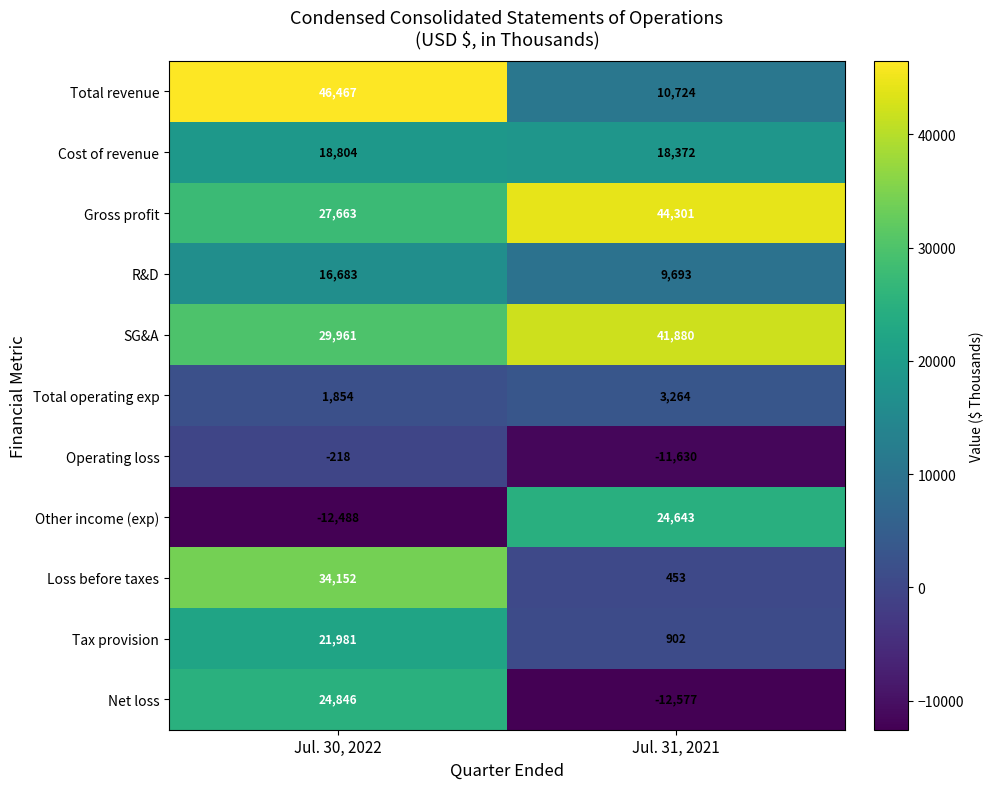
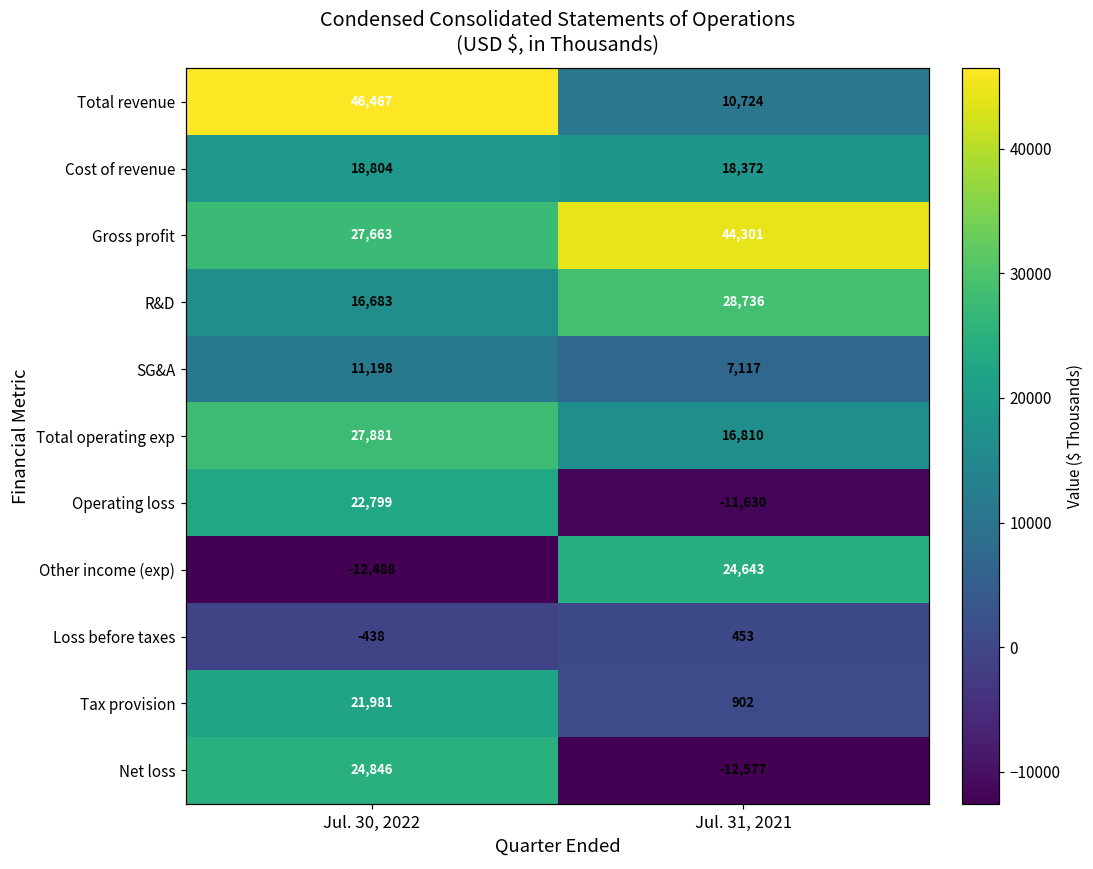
  {
    "Total revenue": {
      "Jul. 30, 2022": "46,467",
      "Jul. 31, 2021": "10,724"
    },
    "Cost of revenue": {
      "Jul. 30, 2022": "18,804",
      "Jul. 31, 2021": "18,372"
    },
    "Gross profit": {
      "Jul. 30, 2022": "27,663",
      "Jul. 31, 2021": "44,301"
    },
    "R&D": {
      "Jul. 30, 2022": "16,683",
-     "Jul. 31, 2021": "9,693"
+     "Jul. 31, 2021": "28,736"
    },
    "SG&A": {
-     "Jul. 30, 2022": "29,961",
-     "Jul. 31, 2021": "41,880"
+     "Jul. 30, 2022": "11,198",
+     "Jul. 31, 2021": "7,117"
    },
    "Total operating exp": {
-     "Jul. 30, 2022": "1,854",
-     "Jul. 31, 2021": "3,264"
+     "Jul. 30, 2022": "27,881",
+     "Jul. 31, 2021": "16,810"
    },
    "Operating loss": {
-     "Jul. 30, 2022": "-218",
+     "Jul. 30, 2022": "22,799",
      "Jul. 31, 2021": "-11,630"
    },
    "Other income (exp)": {
      "Jul. 30, 2022": "-12,488",
      "Jul. 31, 2021": "24,643"
    },
    "Loss before taxes": {
-     "Jul. 30, 2022": "34,152",
+     "Jul. 30, 2022": "-438",
      "Jul. 31, 2021": "453"
    },
    "Tax provision": {
      "Jul. 30, 2022": "21,981",
      "Jul. 31, 2021": "902"
    },
    "Net loss": {
      "Jul. 30, 2022": "24,846",
      "Jul. 31, 2021": "-12,577"
    }
  }
